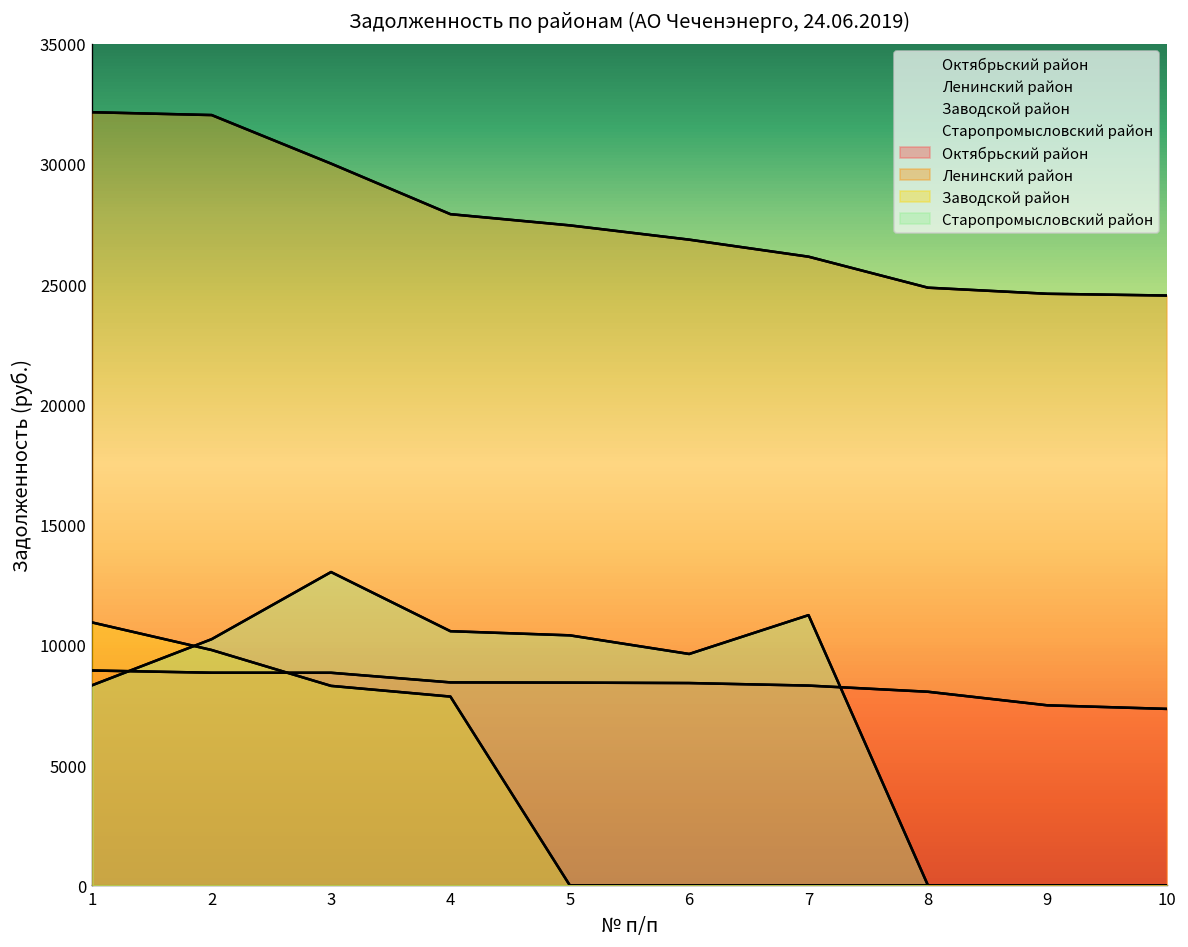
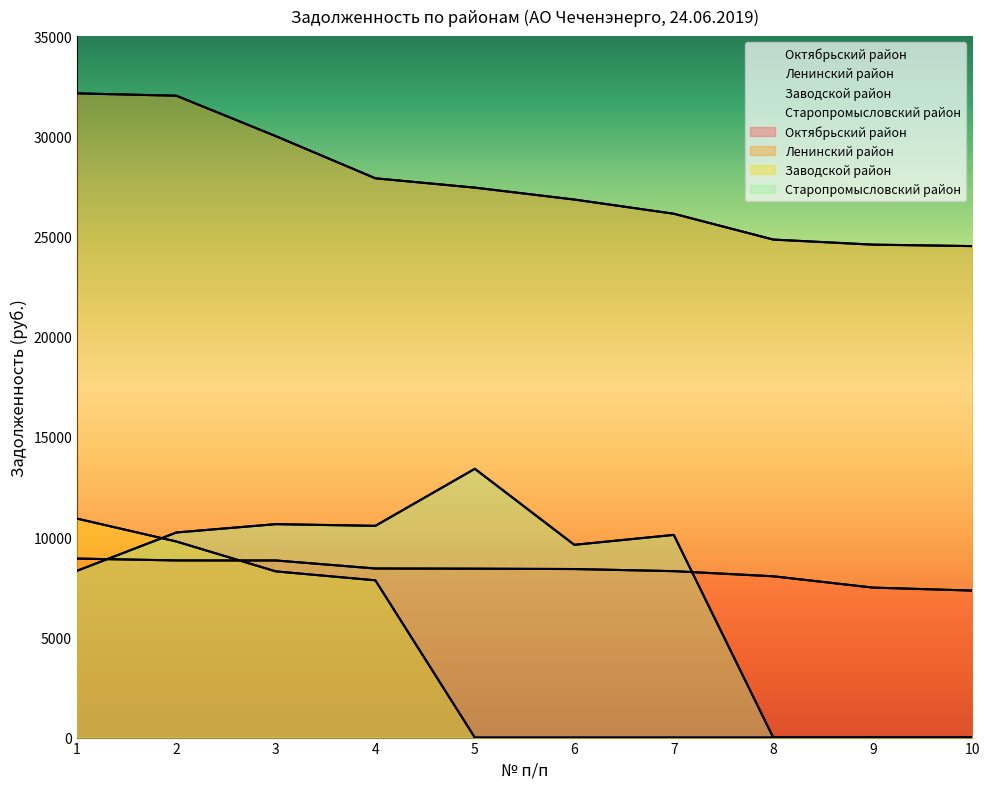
  {
    "Старопромысловский район": {
      "1": 8300,
      "2": 10200,
-     "3": 13000,
+     "3": 10600,
      "4": 10600,
-     "5": 10400,
+     "5": 13400,
      "6": 9600,
-     "7": 11200
+     "7": 10100
    }
  }
